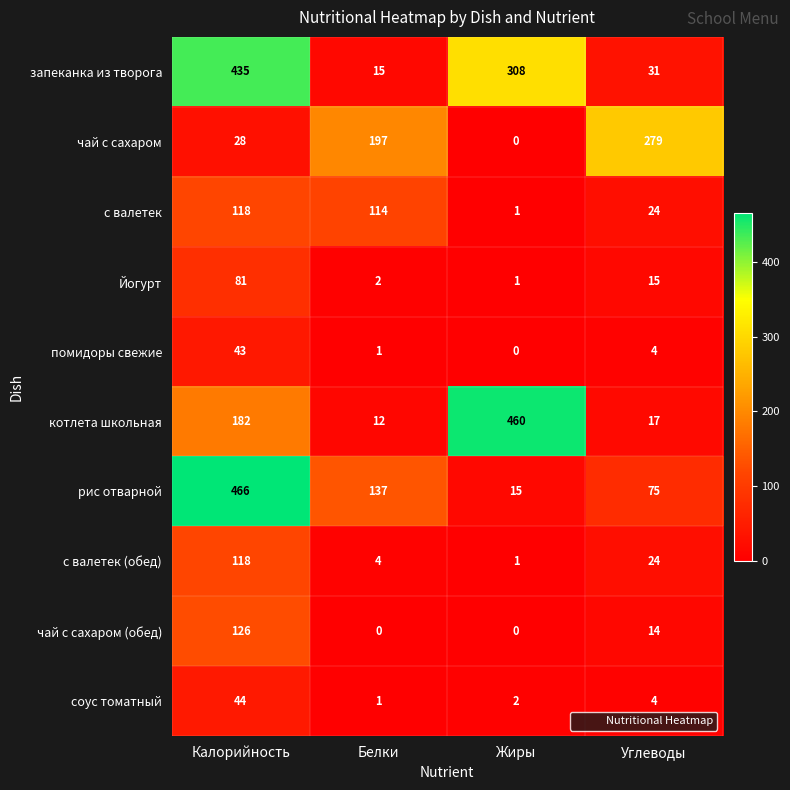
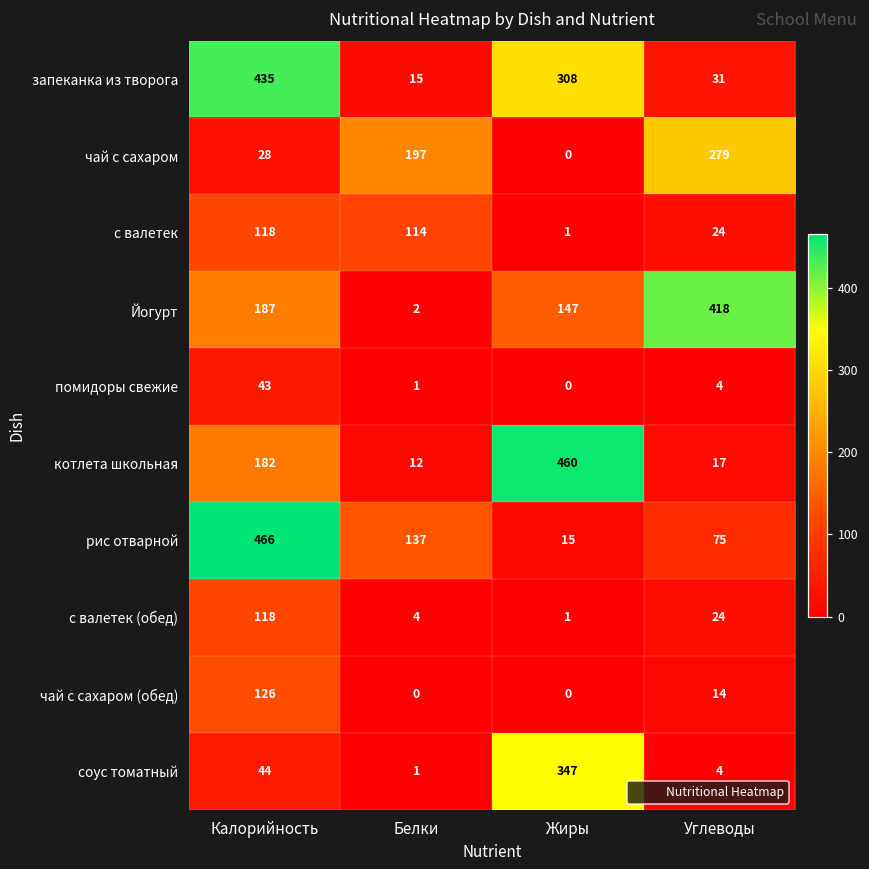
  {
    "запеканка из творога": {
      "Калорийность": 435,
      "Белки": 15,
      "Жиры": 308,
      "Углеводы": 31
    },
    "чай с сахаром": {
      "Калорийность": 28,
      "Белки": 197,
      "Жиры": 0,
      "Углеводы": 279
    },
    "с валетек": {
      "Калорийность": 118,
      "Белки": 114,
      "Жиры": 1,
      "Углеводы": 24
    },
    "Йогурт": {
-     "Калорийность": 81,
+     "Калорийность": 187,
      "Белки": 2,
-     "Жиры": 1,
-     "Углеводы": 15
+     "Жиры": 147,
+     "Углеводы": 418
    },
    "помидоры свежие": {
      "Калорийность": 43,
      "Белки": 1,
      "Жиры": 0,
      "Углеводы": 4
    },
    "котлета школьная": {
      "Калорийность": 182,
      "Белки": 12,
      "Жиры": 460,
      "Углеводы": 17
    },
    "рис отварной": {
      "Калорийность": 466,
      "Белки": 137,
      "Жиры": 15,
      "Углеводы": 75
    },
    "с валетек (обед)": {
      "Калорийность": 118,
      "Белки": 4,
      "Жиры": 1,
      "Углеводы": 24
    },
    "чай с сахаром (обед)": {
      "Калорийность": 126,
      "Белки": 0,
      "Жиры": 0,
      "Углеводы": 14
    },
    "соус томатный": {
      "Калорийность": 44,
      "Белки": 1,
-     "Жиры": 2,
+     "Жиры": 347,
      "Углеводы": 4
    }
  }
